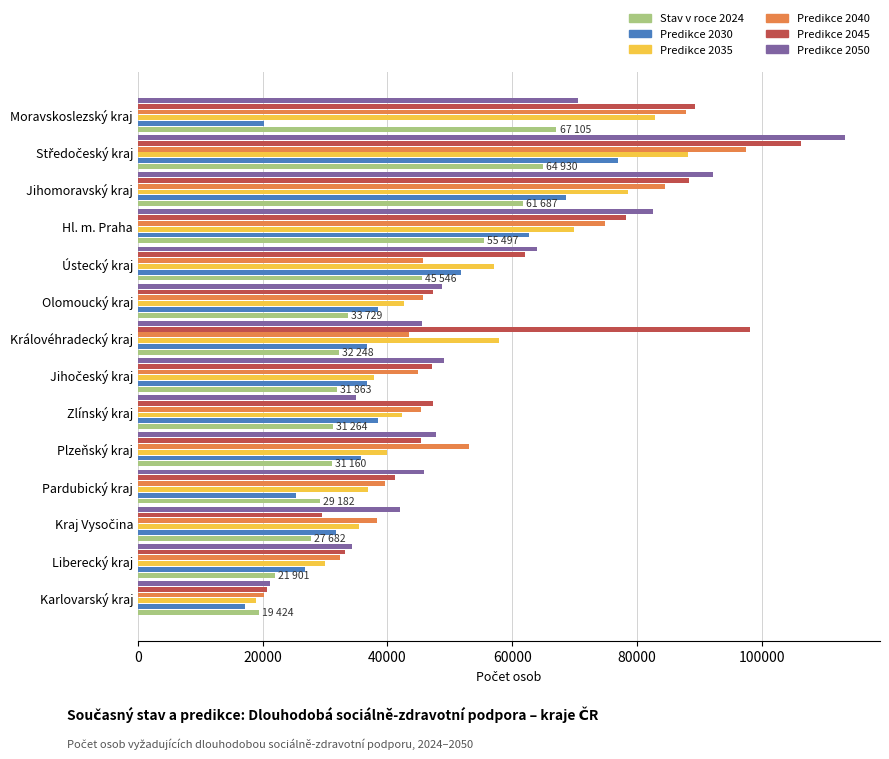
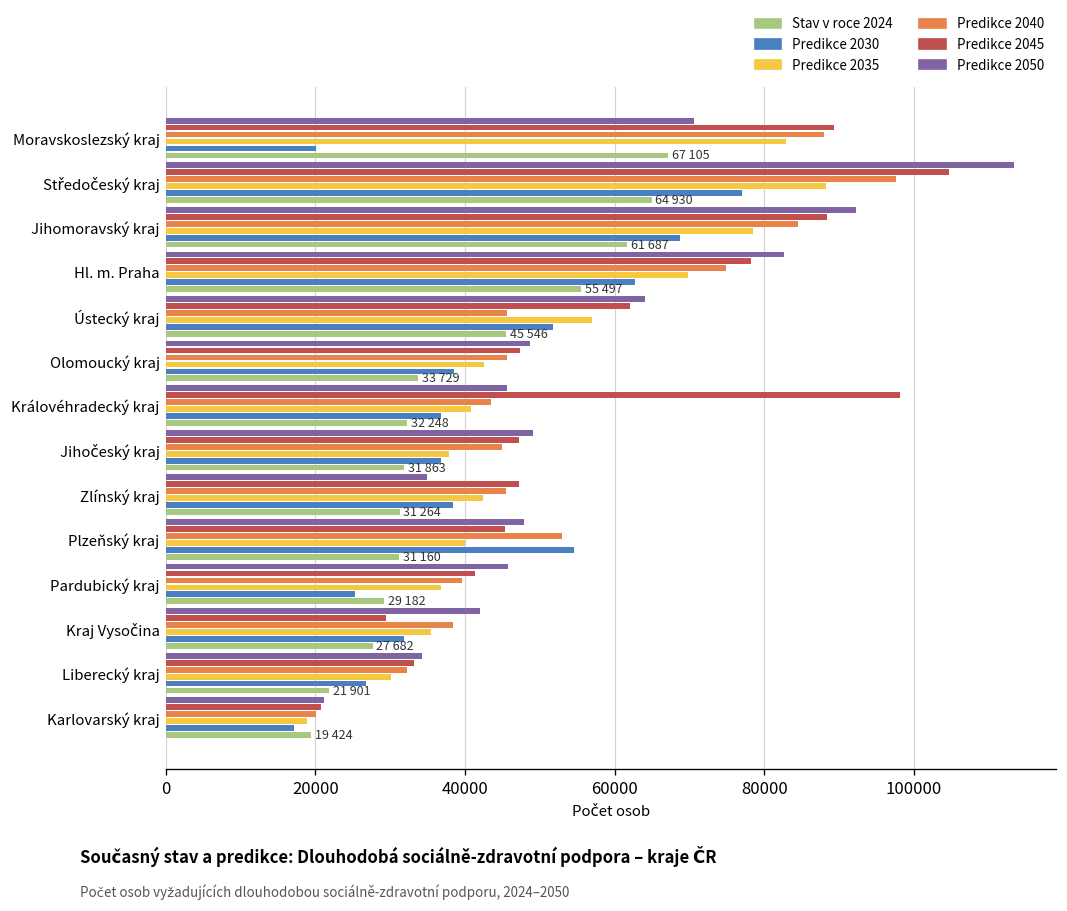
  {
    "Stav v roce 2024": {
      "Olomoucký kraj": 34000,
      "Královéhradecký kraj": 32000,
      "Jihočeský kraj": 32000,
      "Kraj Vysočina": 28000,
      "Liberecký kraj": 22000
    },
    "Predikce 2030": {
      "Moravskoslezský kraj": 20000,
      "Středočeský kraj": 77000,
      "Jihomoravský kraj": 69000,
      "Hl. m. Praha": 63000,
      "Ústecký kraj": 52000,
      "Zlínský kraj": 38000,
-     "Plzeňský kraj": 36000,
+     "Plzeňský kraj": 55000,
      "Pardubický kraj": 25000,
      "Karlovarský kraj": 17000
    },
    "Predikce 2035": {
      "Moravskoslezský kraj": 83000,
      "Středočeský kraj": 88000,
      "Jihomoravský kraj": 79000,
      "Hl. m. Praha": 70000,
      "Ústecký kraj": 57000,
      "Olomoucký kraj": 43000,
-     "Královéhradecký kraj": 58000,
+     "Královéhradecký kraj": 41000,
      "Jihočeský kraj": 38000,
      "Zlínský kraj": 42000,
      "Plzeňský kraj": 40000,
      "Pardubický kraj": 37000,
      "Kraj Vysočina": 35000,
      "Liberecký kraj": 30000,
      "Karlovarský kraj": 19000
    },
    "Predikce 2040": {
      "Moravskoslezský kraj": 88000,
      "Středočeský kraj": 98000,
      "Jihomoravský kraj": 85000,
      "Hl. m. Praha": 75000,
      "Ústecký kraj": 46000,
      "Olomoucký kraj": 46000,
      "Královéhradecký kraj": 43000,
      "Jihočeský kraj": 45000,
      "Zlínský kraj": 45000,
      "Plzeňský kraj": 53000,
      "Pardubický kraj": 40000,
      "Kraj Vysočina": 38000,
      "Liberecký kraj": 32000,
      "Karlovarský kraj": 20000
    },
    "Predikce 2045": {
      "Moravskoslezský kraj": 89000,
-     "Středočeský kraj": 106000,
+     "Středočeský kraj": 105000,
      "Jihomoravský kraj": 88000,
      "Hl. m. Praha": 78000,
      "Ústecký kraj": 62000,
      "Olomoucký kraj": 47000,
      "Královéhradecký kraj": 98000,
      "Jihočeský kraj": 47000,
      "Zlínský kraj": 47000,
      "Plzeňský kraj": 45000,
      "Pardubický kraj": 41000,
      "Kraj Vysočina": 29000,
      "Liberecký kraj": 33000,
      "Karlovarský kraj": 21000
    },
    "Predikce 2050": {
      "Moravskoslezský kraj": 71000,
      "Středočeský kraj": 113000,
      "Jihomoravský kraj": 92000,
      "Hl. m. Praha": 83000,
      "Ústecký kraj": 64000,
      "Královéhradecký kraj": 46000,
      "Jihočeský kraj": 49000,
      "Zlínský kraj": 35000,
      "Plzeňský kraj": 48000,
      "Pardubický kraj": 46000,
      "Kraj Vysočina": 42000,
      "Liberecký kraj": 34000,
      "Karlovarský kraj": 21000
    }
  }
